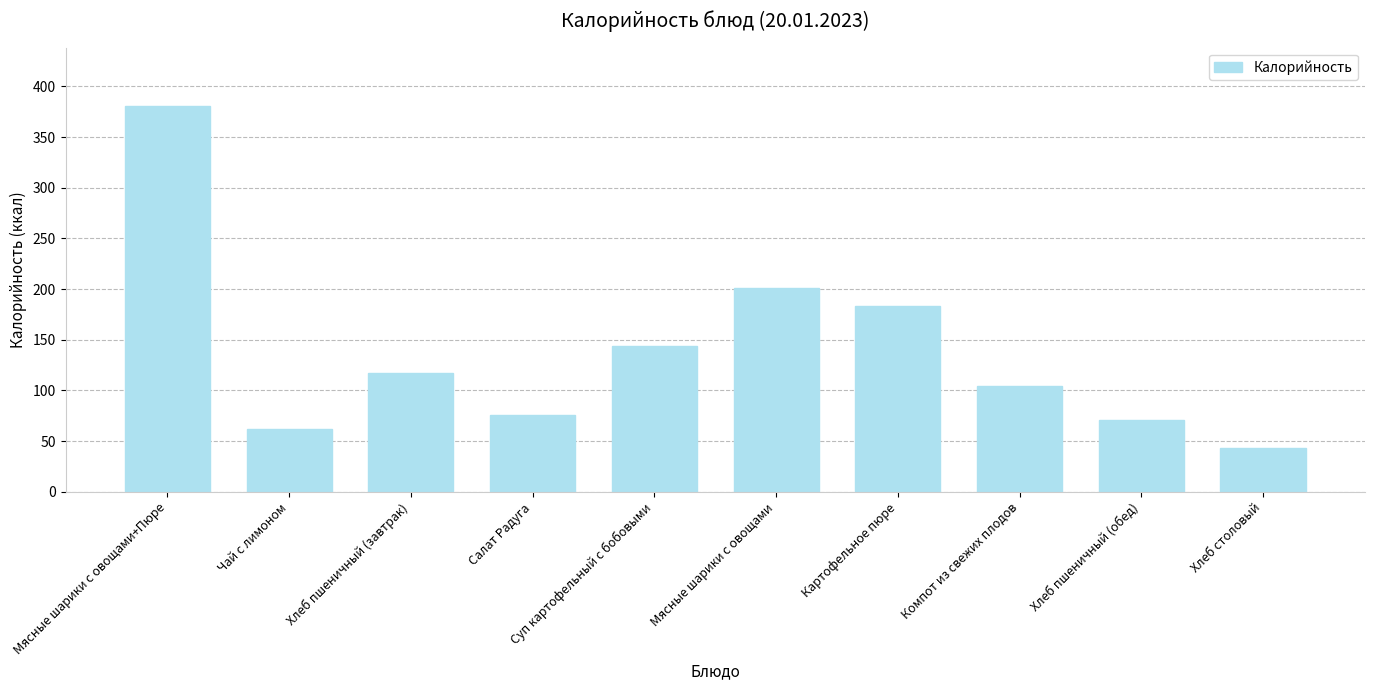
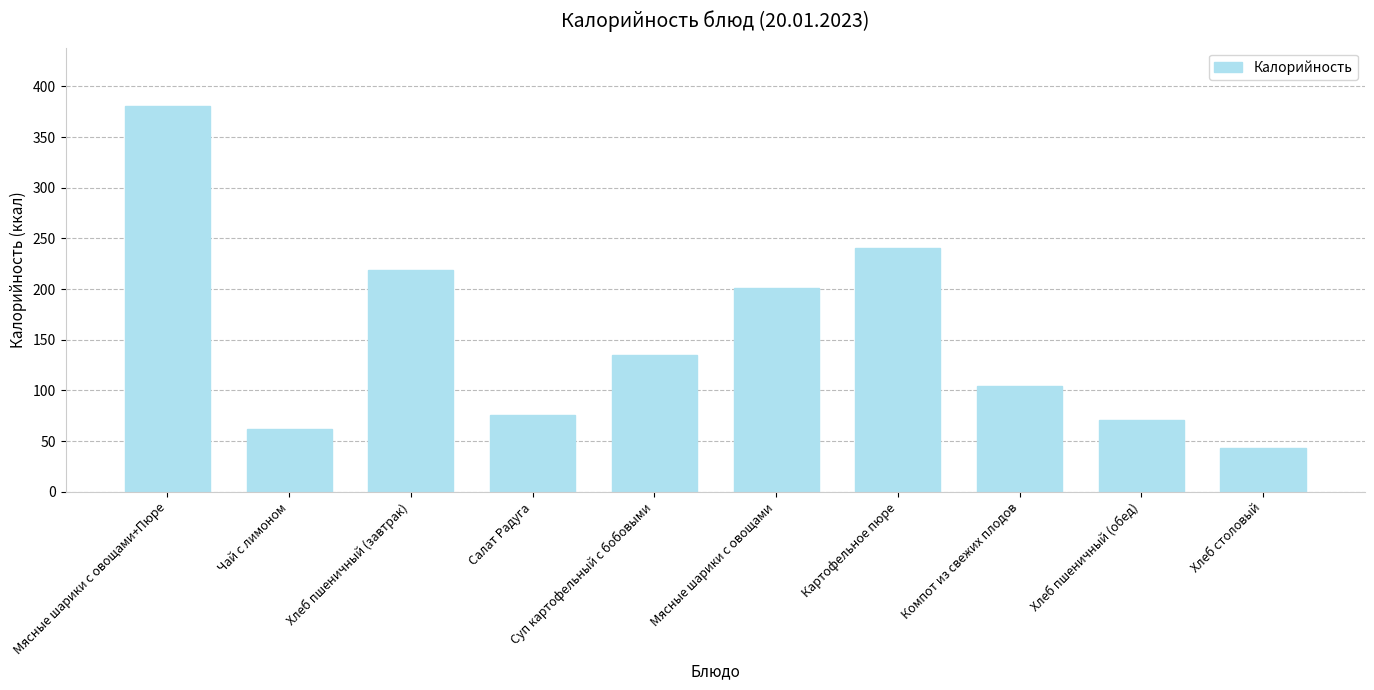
  {
    "Мясные шарики с овощами+Пюре": 381,
    "Чай с лимоном": 62,
-   "Хлеб пшеничный (завтрак)": 118,
+   "Хлеб пшеничный (завтрак)": 219,
    "Салат Радуга": 75,
-   "Суп картофельный с бобовыми": 144,
+   "Суп картофельный с бобовыми": 135,
    "Мясные шарики с овощами": 201,
-   "Картофельное пюре": 183,
+   "Картофельное пюре": 240,
    "Компот из свежих плодов": 104,
    "Хлеб пшеничный (обед)": 71,
    "Хлеб столовый": 43
  }
